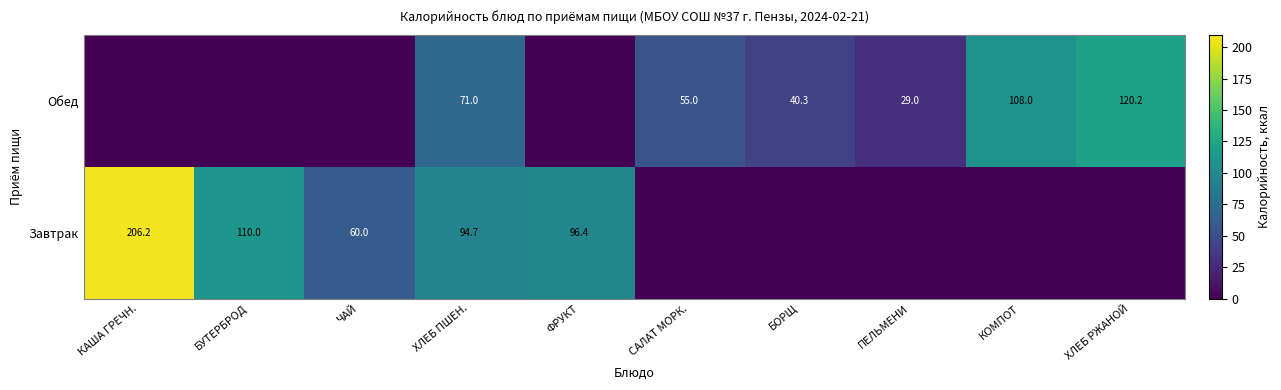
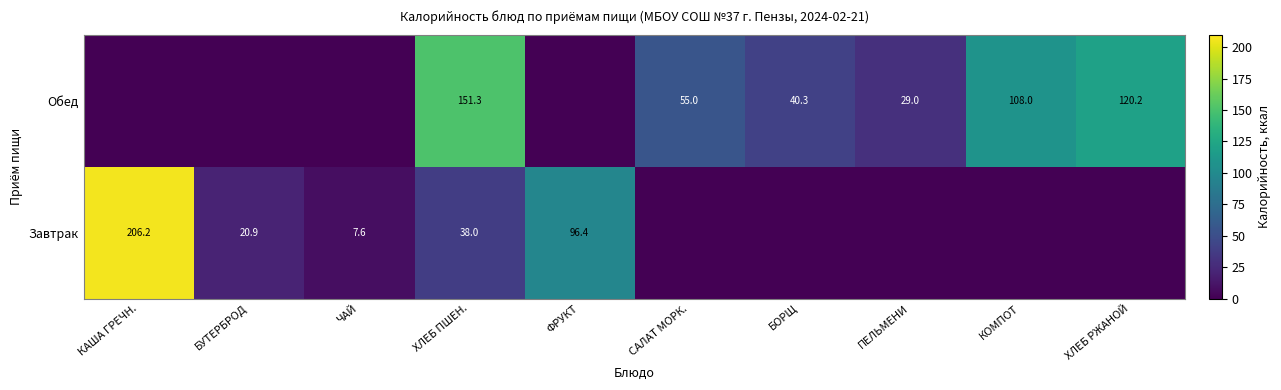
  {
    "Обед": {
-     "ХЛЕБ ПШЕН.": 71.0,
+     "ХЛЕБ ПШЕН.": 151.3,
      "САЛАТ МОРК.": 55.0,
      "БОРЩ": 40.3,
      "ПЕЛЬМЕНИ": 29.0,
      "КОМПОТ": 108.0,
      "ХЛЕБ РЖАНОЙ": 120.2
    },
    "Завтрак": {
      "КАША ГРЕЧН.": 206.2,
-     "БУТЕРБРОД": 110.0,
-     "ЧАЙ": 60.0,
-     "ХЛЕБ ПШЕН.": 94.7,
+     "БУТЕРБРОД": 20.9,
+     "ЧАЙ": 7.6,
+     "ХЛЕБ ПШЕН.": 38.0,
      "ФРУКТ": 96.4
    }
  }
